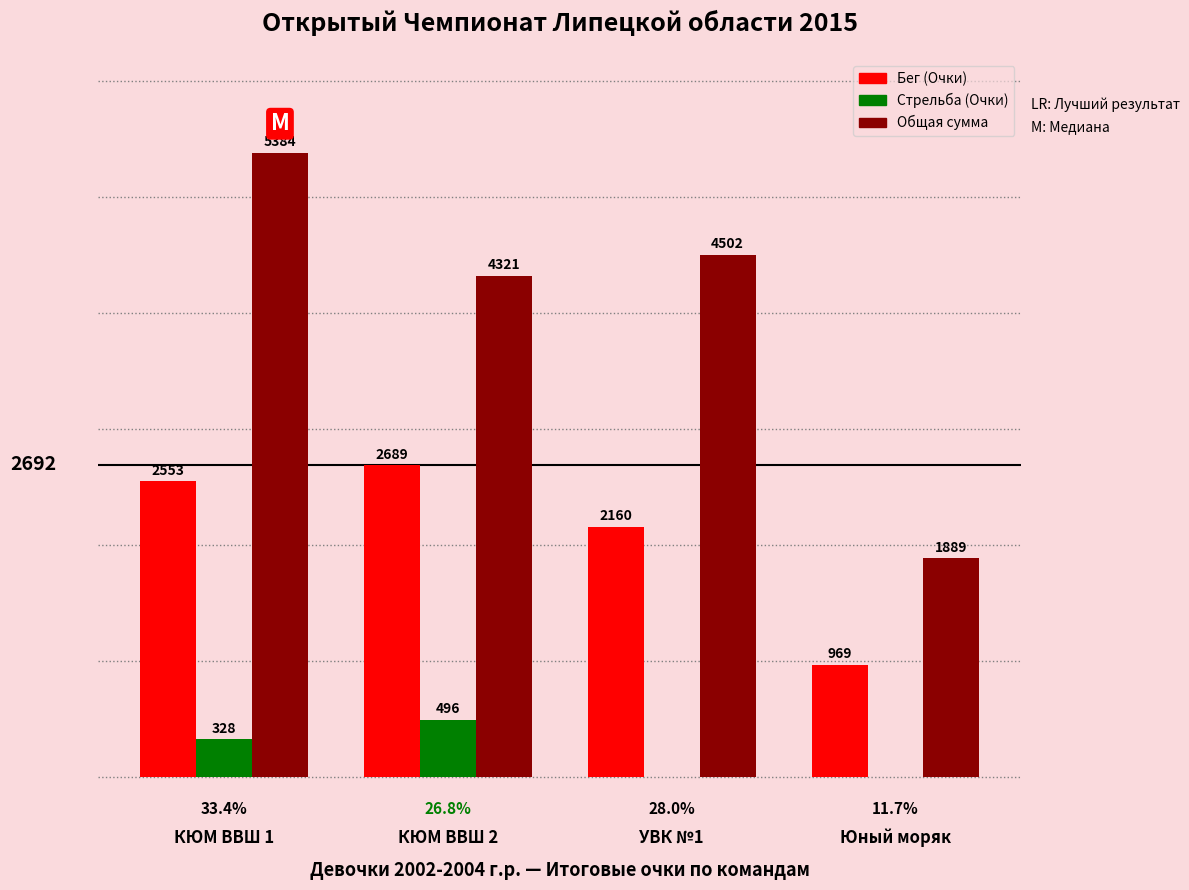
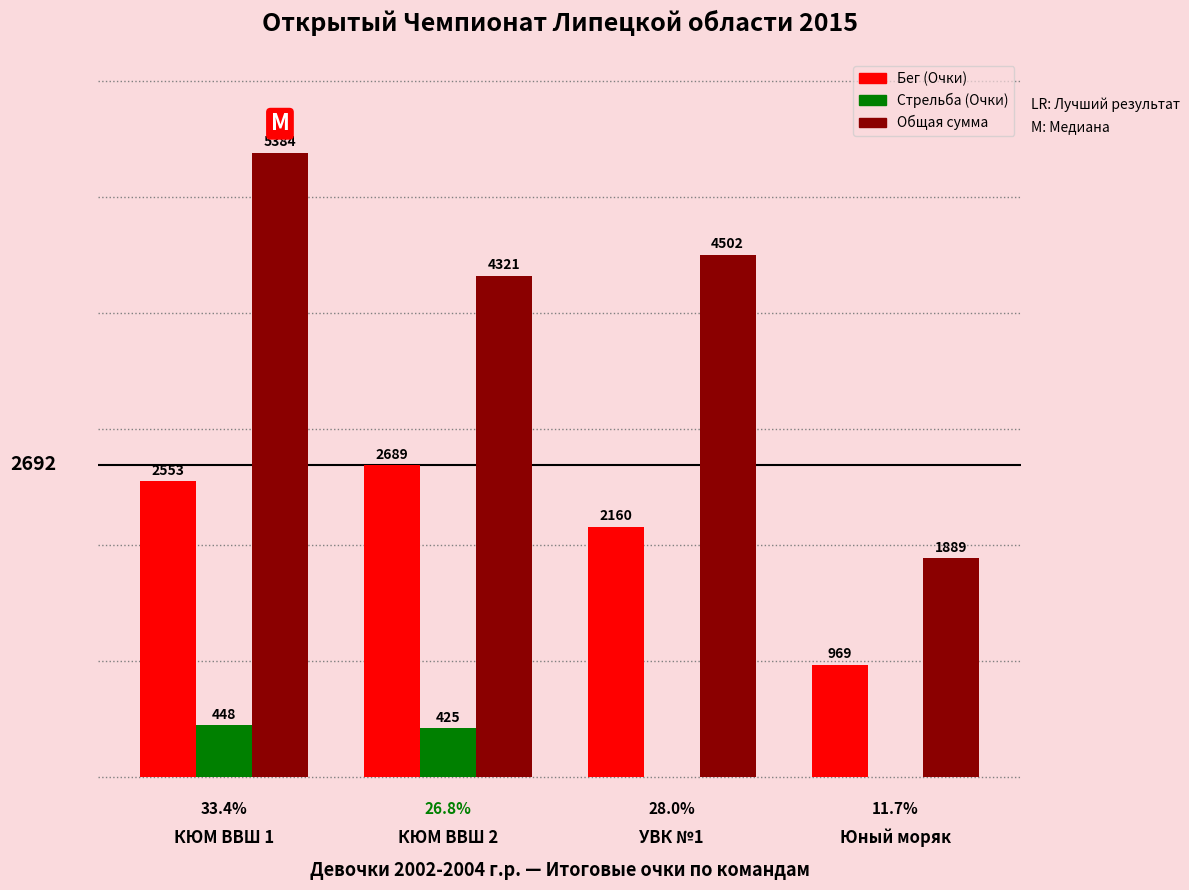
  {
    "Бег (Очки)": {
      "КЮМ ВВШ 1": 2553,
      "КЮМ ВВШ 2": 2689,
      "УВК №1": 2160,
      "Юный моряк": 969
    },
    "Стрельба (Очки)": {
-     "КЮМ ВВШ 1": 328,
-     "КЮМ ВВШ 2": 496
+     "КЮМ ВВШ 1": 448,
+     "КЮМ ВВШ 2": 425
    },
    "Общая сумма": {
      "КЮМ ВВШ 2": 4321,
      "УВК №1": 4502,
      "Юный моряк": 1889
    }
  }
